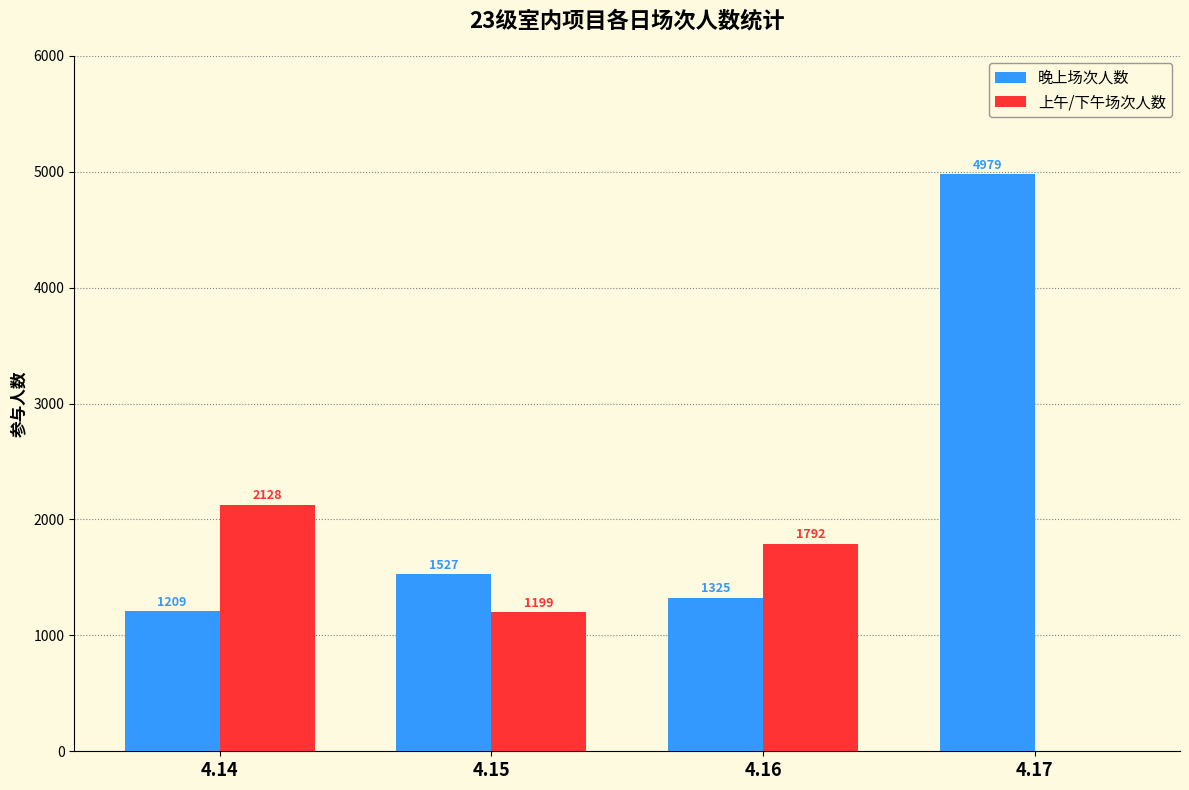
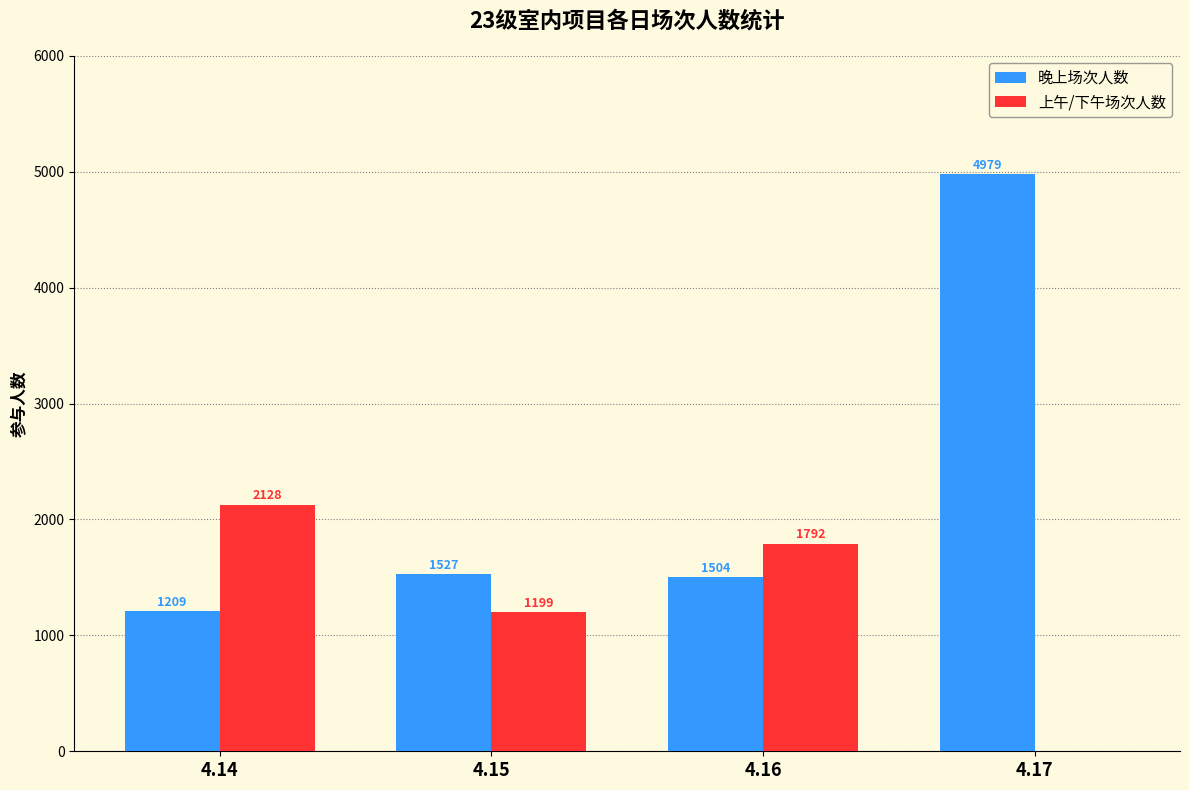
  {
    "晚上场次人数": {
      "4.14": 1209,
      "4.15": 1527,
-     "4.16": 1325,
+     "4.16": 1504,
      "4.17": 4979
    },
    "上午/下午场次人数": {
      "4.14": 2128,
      "4.15": 1199,
      "4.16": 1792
    }
  }
